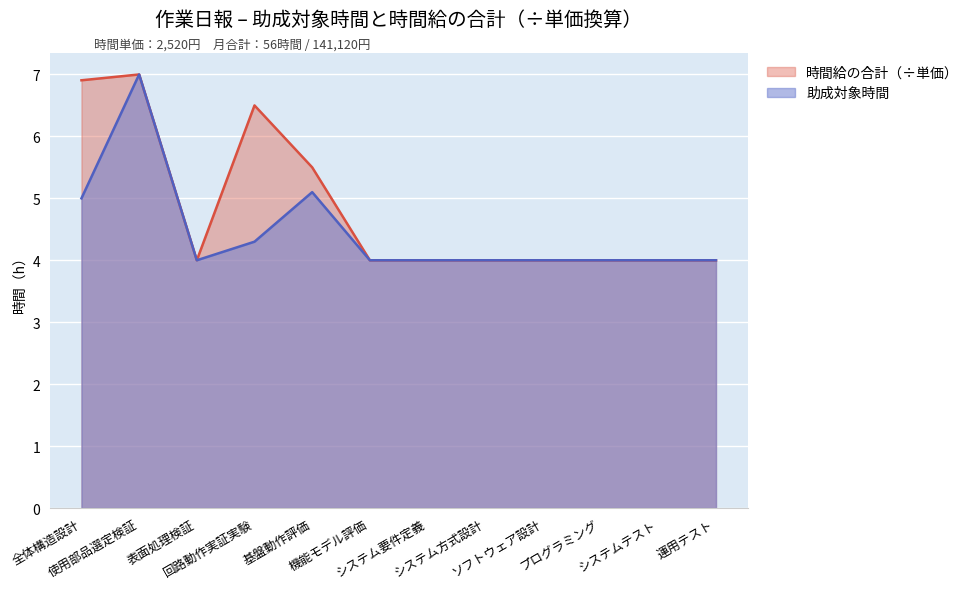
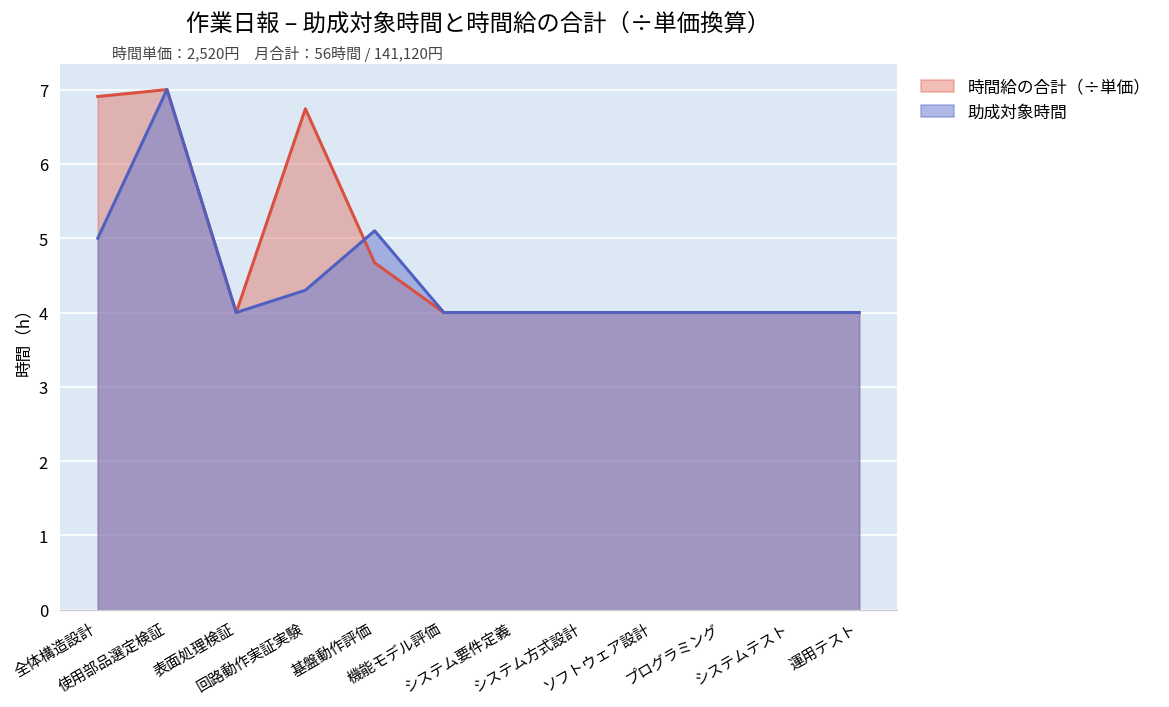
  {
    "時間給の合計（÷単価）": {
      "全体構造設計": 6.9,
-     "回路動作実証実験": 6.5,
-     "基盤動作評価": 5.5
+     "回路動作実証実験": 6.7,
+     "基盤動作評価": 4.7
    },
    "助成対象時間": {
      "全体構造設計": 5.0,
      "回路動作実証実験": 4.3,
      "基盤動作評価": 5.1
    }
  }
